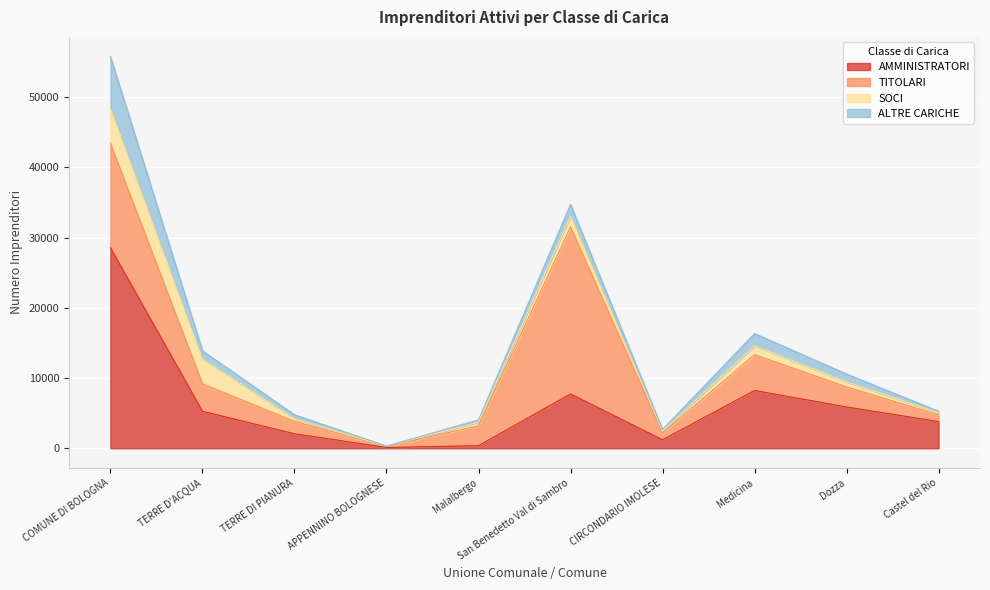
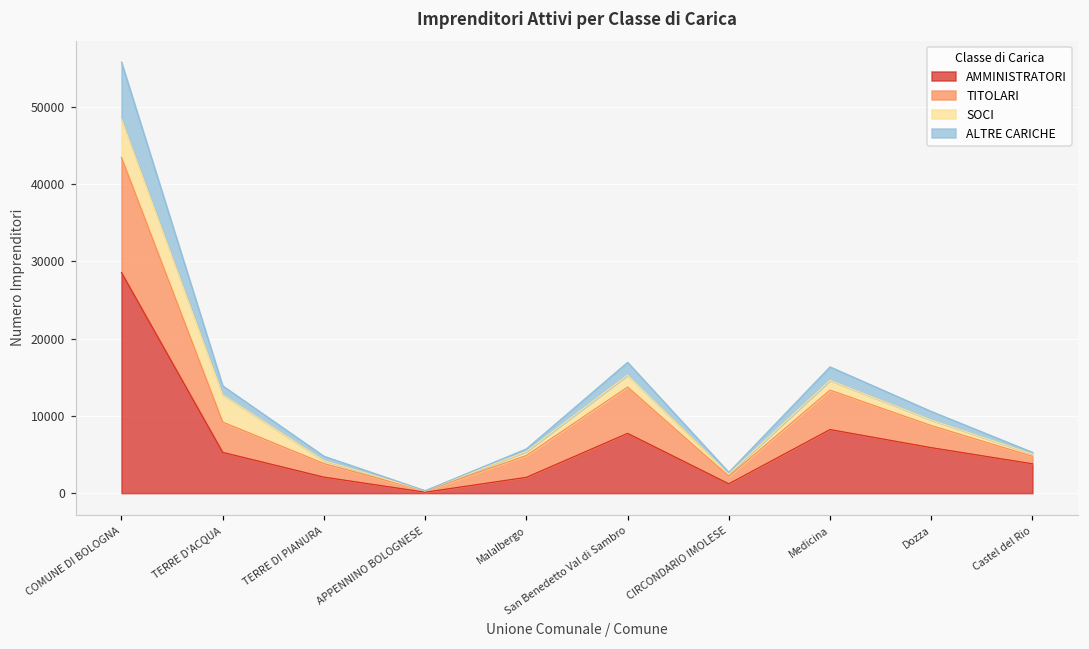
  {
    "AMMINISTRATORI": {
      "COMUNE DI BOLOGNA": 29000,
      "TERRE D'ACQUA": 5000,
      "TERRE DI PIANURA": 2000,
-     "Malalbergo": 0,
+     "Malalbergo": 2000,
      "San Benedetto Val di Sambro": 8000,
      "CIRCONDARIO IMOLESE": 1000,
      "Medicina": 8000,
      "Dozza": 6000,
      "Castel del Rio": 4000
    },
    "TITOLARI": {
      "COMUNE DI BOLOGNA": 15000,
      "TERRE D'ACQUA": 4000,
      "TERRE DI PIANURA": 2000,
      "Malalbergo": 3000,
-     "San Benedetto Val di Sambro": 24000,
+     "San Benedetto Val di Sambro": 6000,
      "Medicina": 5000,
      "Dozza": 3000
    },
    "SOCI": {
      "COMUNE DI BOLOGNA": 5000,
      "TERRE D'ACQUA": 4000,
      "TERRE DI PIANURA": 0,
      "San Benedetto Val di Sambro": 2000,
      "Medicina": 1000,
      "Dozza": 1000
    },
    "ALTRE CARICHE": {
      "COMUNE DI BOLOGNA": 7000,
      "TERRE D'ACQUA": 1000,
      "TERRE DI PIANURA": 1000,
      "San Benedetto Val di Sambro": 2000,
      "Medicina": 2000,
      "Dozza": 1000
    }
  }
